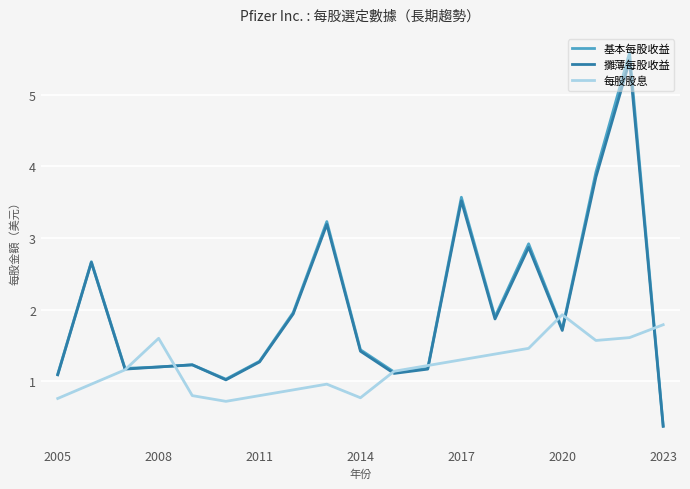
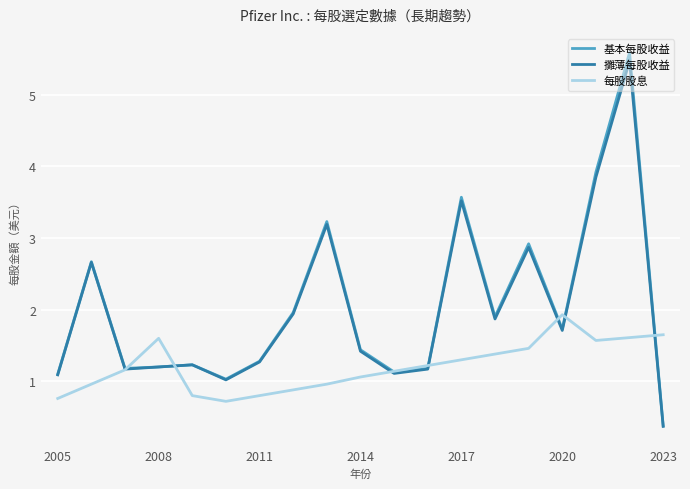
  {
    "每股股息": {
      "2005": 0.8,
      "2008": 1.6,
      "2011": 0.8,
-     "2014": 0.8,
+     "2014": 1.1,
      "2017": 1.3,
      "2020": 1.9,
-     "2023": 1.8
+     "2023": 1.7
    }
  }
